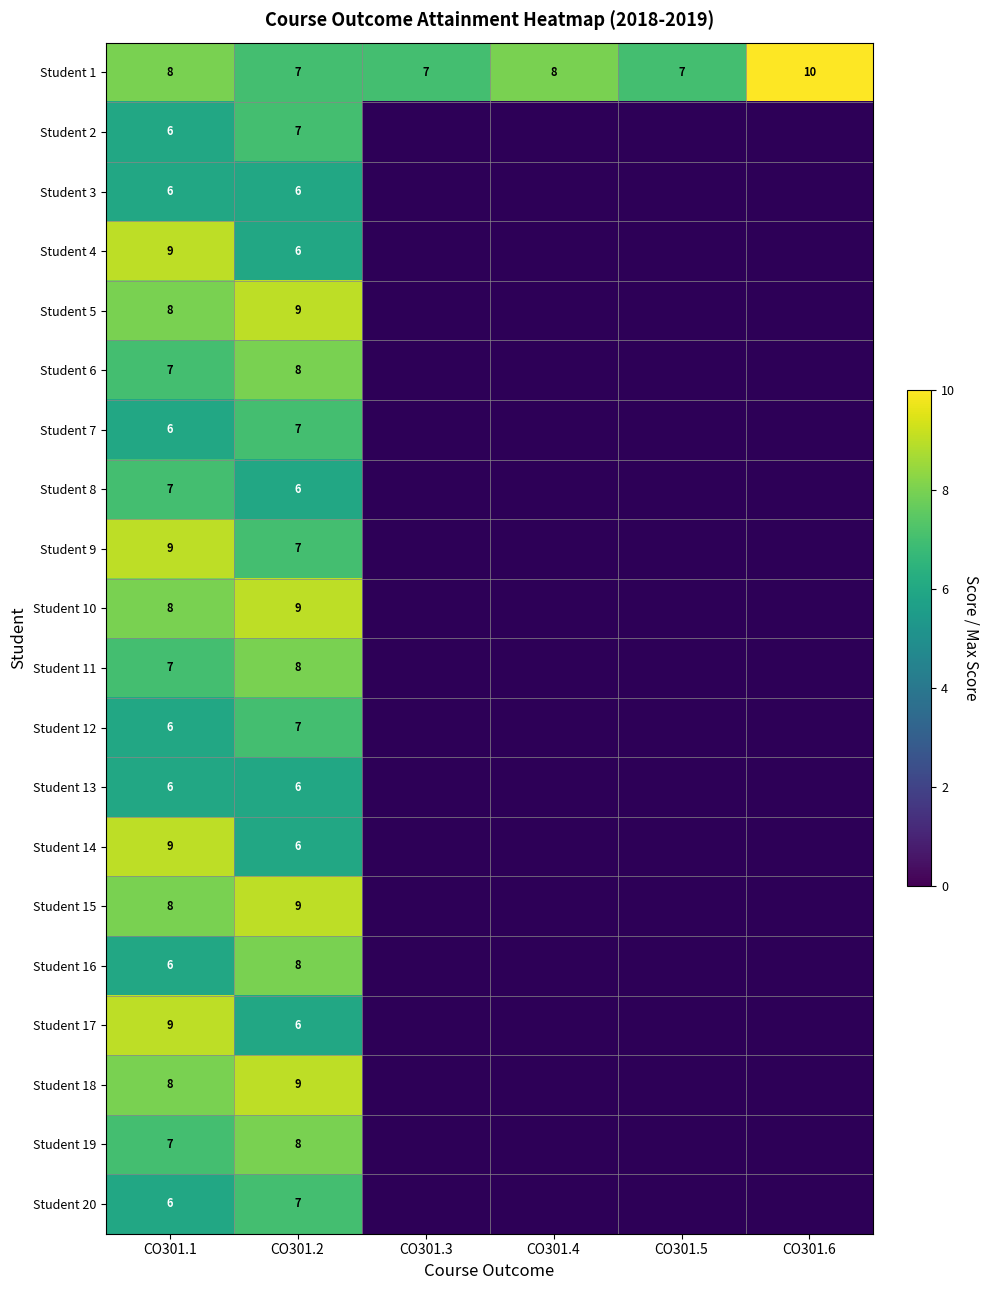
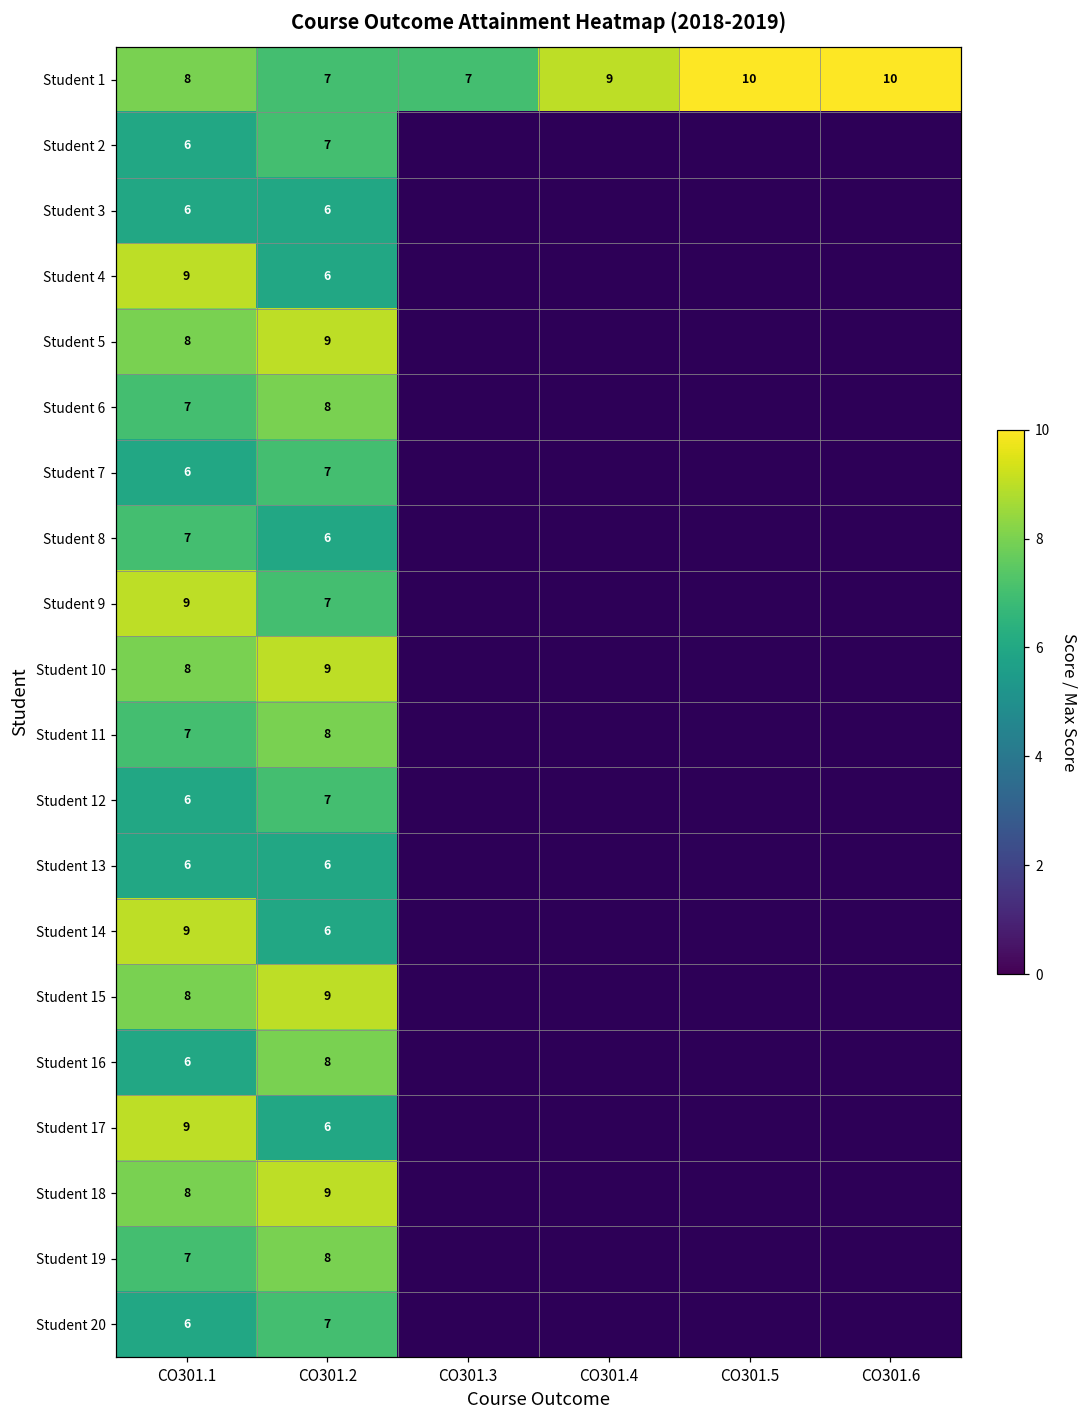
  {
    "Student 1": {
      "CO301.1": 8,
      "CO301.2": 7,
      "CO301.3": 7,
-     "CO301.4": 8,
-     "CO301.5": 7,
+     "CO301.4": 9,
+     "CO301.5": 10,
      "CO301.6": 10
    },
    "Student 2": {
      "CO301.1": 6,
      "CO301.2": 7
    },
    "Student 3": {
      "CO301.1": 6,
      "CO301.2": 6
    },
    "Student 4": {
      "CO301.1": 9,
      "CO301.2": 6
    },
    "Student 5": {
      "CO301.1": 8,
      "CO301.2": 9
    },
    "Student 6": {
      "CO301.1": 7,
      "CO301.2": 8
    },
    "Student 7": {
      "CO301.1": 6,
      "CO301.2": 7
    },
    "Student 8": {
      "CO301.1": 7,
      "CO301.2": 6
    },
    "Student 9": {
      "CO301.1": 9,
      "CO301.2": 7
    },
    "Student 10": {
      "CO301.1": 8,
      "CO301.2": 9
    },
    "Student 11": {
      "CO301.1": 7,
      "CO301.2": 8
    },
    "Student 12": {
      "CO301.1": 6,
      "CO301.2": 7
    },
    "Student 13": {
      "CO301.1": 6,
      "CO301.2": 6
    },
    "Student 14": {
      "CO301.1": 9,
      "CO301.2": 6
    },
    "Student 15": {
      "CO301.1": 8,
      "CO301.2": 9
    },
    "Student 16": {
      "CO301.1": 6,
      "CO301.2": 8
    },
    "Student 17": {
      "CO301.1": 9,
      "CO301.2": 6
    },
    "Student 18": {
      "CO301.1": 8,
      "CO301.2": 9
    },
    "Student 19": {
      "CO301.1": 7,
      "CO301.2": 8
    },
    "Student 20": {
      "CO301.1": 6,
      "CO301.2": 7
    }
  }
